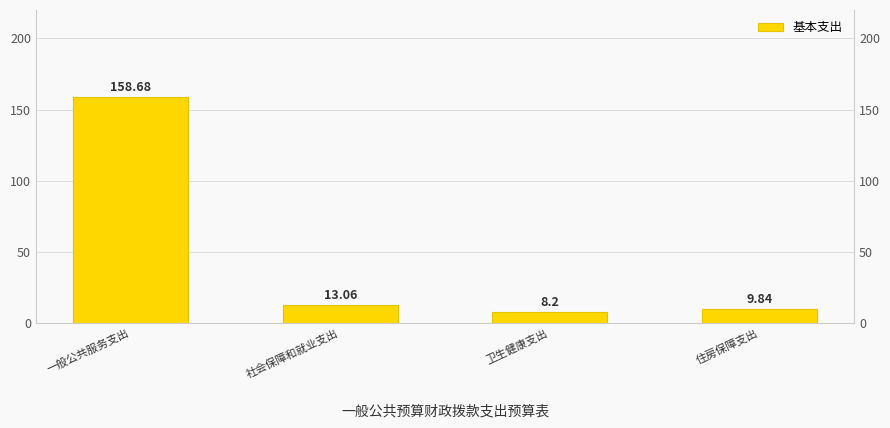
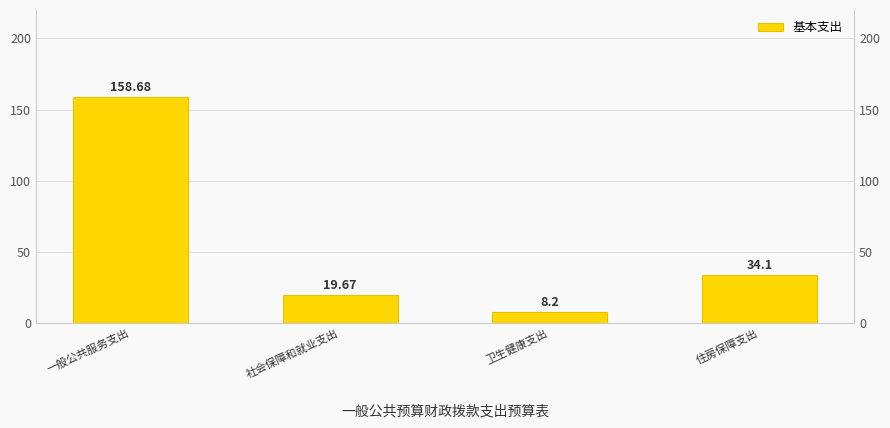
  {
    "一般公共服务支出": 158.68,
-   "社会保障和就业支出": 13.06,
+   "社会保障和就业支出": 19.67,
    "卫生健康支出": 8.2,
-   "住房保障支出": 9.84
+   "住房保障支出": 34.1
  }
